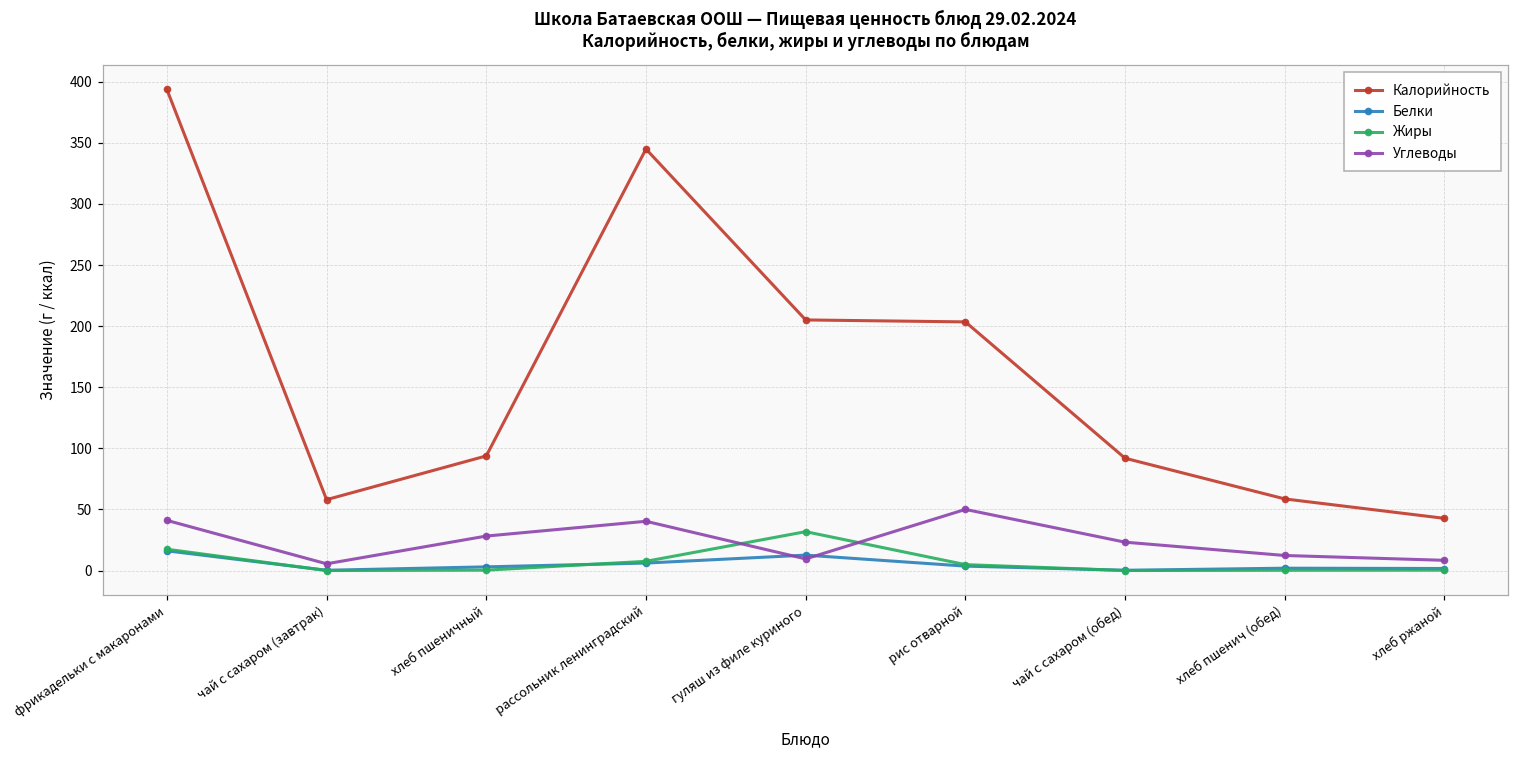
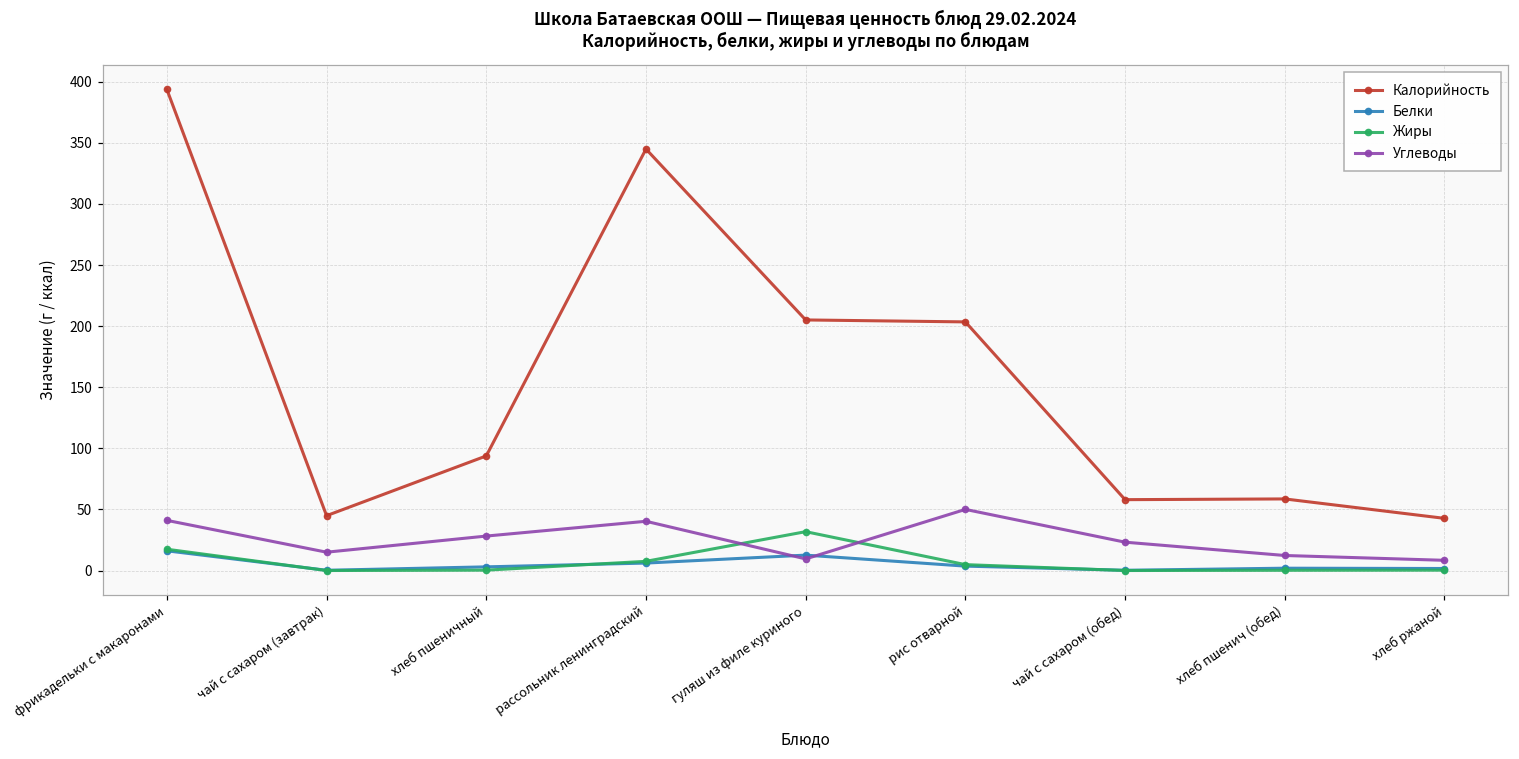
  {
    "Калорийность": {
      "фрикадельки с макаронами": 394,
-     "чай с сахаром (завтрак)": 58,
+     "чай с сахаром (завтрак)": 45,
      "хлеб пшеничный": 94,
      "рассольник ленинградский": 345,
      "гуляш из филе куриного": 205,
      "рис отварной": 204,
-     "чай с сахаром (обед)": 92,
+     "чай с сахаром (обед)": 58,
      "хлеб пшенич (обед)": 59,
      "хлеб ржаной": 43
    },
    "Белки": {
      "хлеб пшеничный": 3,
      "гуляш из филе куриного": 13
    },
    "Жиры": {
      "хлеб пшеничный": 0,
      "гуляш из филе куриного": 32
    },
    "Углеводы": {
      "фрикадельки с макаронами": 41,
-     "чай с сахаром (завтрак)": 6,
+     "чай с сахаром (завтрак)": 15,
      "хлеб пшеничный": 28,
      "рассольник ленинградский": 40,
      "гуляш из филе куриного": 10,
      "рис отварной": 50,
      "чай с сахаром (обед)": 23,
      "хлеб пшенич (обед)": 12,
      "хлеб ржаной": 8
    }
  }
